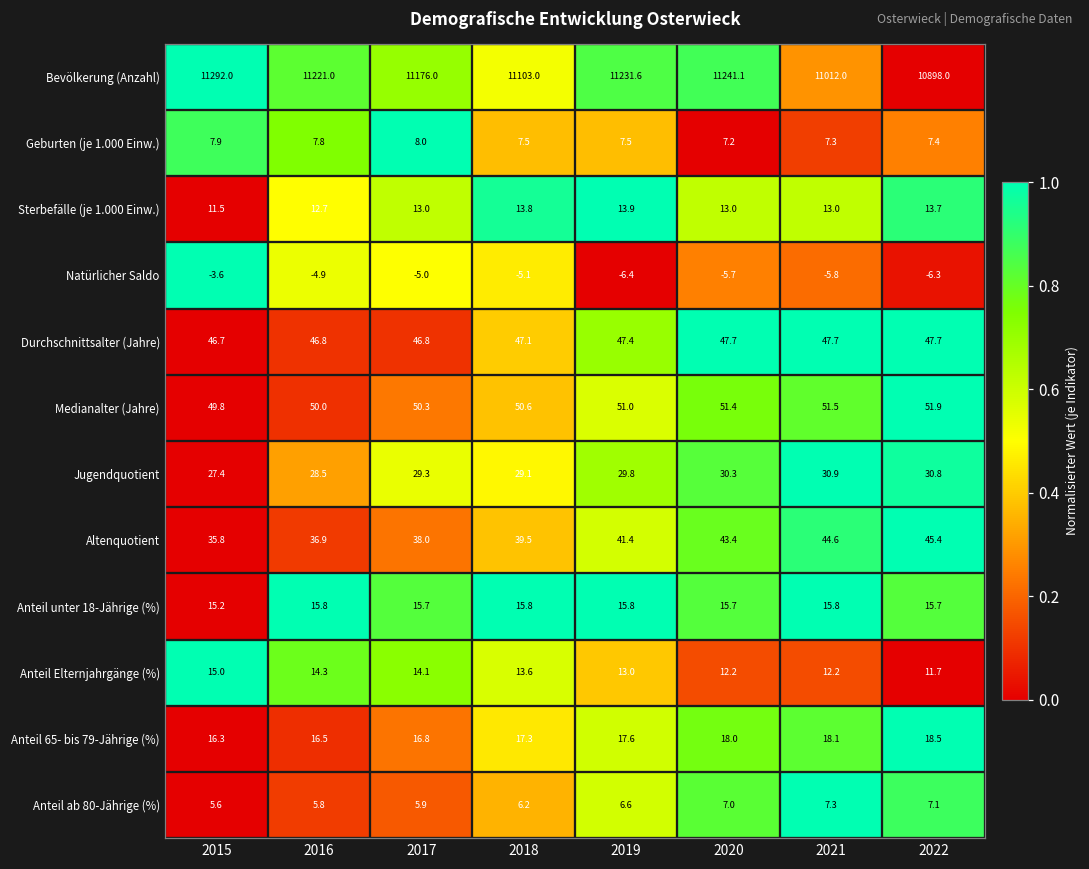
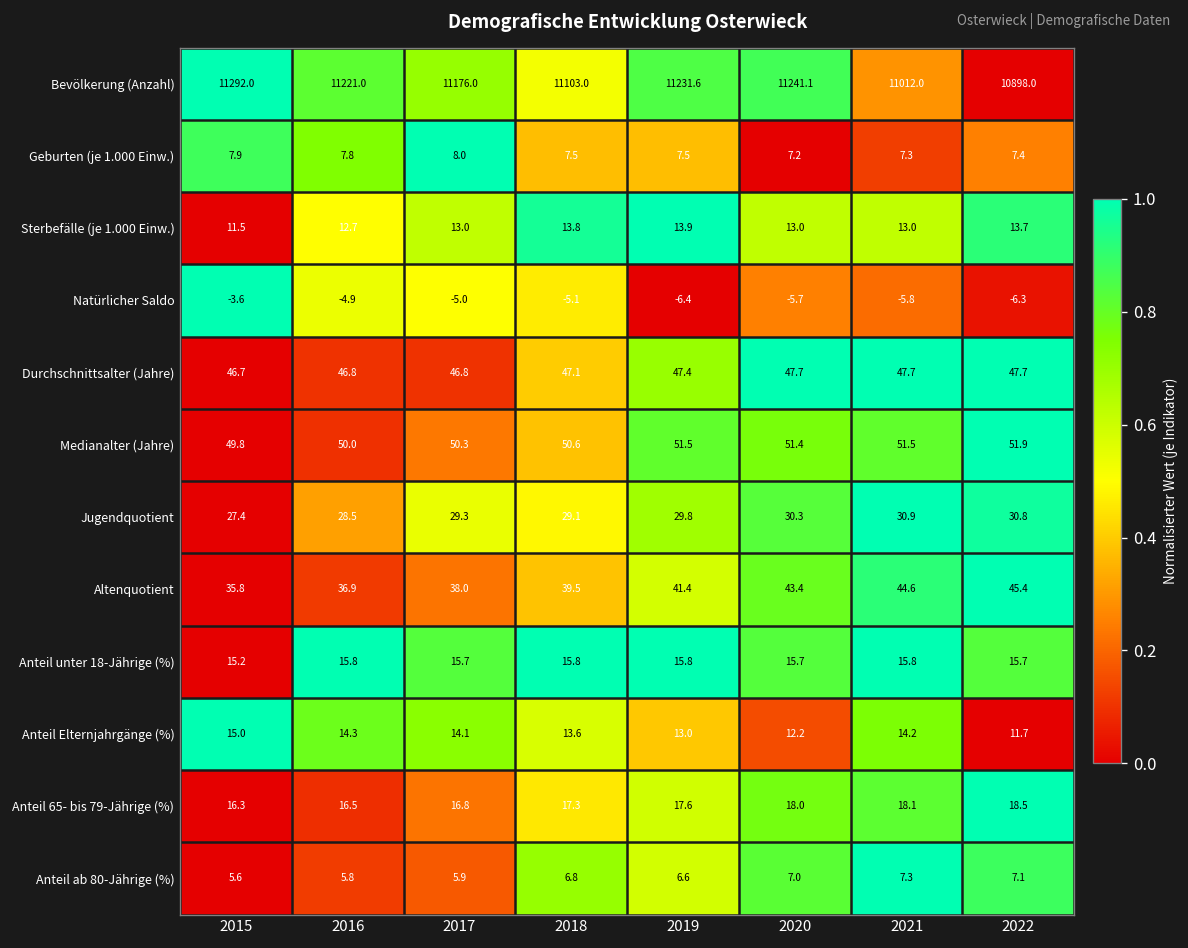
  {
    "Bevölkerung (Anzahl)": {
      "2015": 11292.0,
      "2016": 11221.0,
      "2017": 11176.0,
      "2018": 11103.0,
      "2019": 11231.6,
      "2020": 11241.1,
      "2021": 11012.0,
      "2022": 10898.0
    },
    "Geburten (je 1.000 Einw.)": {
      "2015": 7.9,
      "2016": 7.8,
      "2017": 8.0,
      "2018": 7.5,
      "2019": 7.5,
      "2020": 7.2,
      "2021": 7.3,
      "2022": 7.4
    },
    "Sterbefälle (je 1.000 Einw.)": {
      "2015": 11.5,
      "2016": 12.7,
      "2017": 13.0,
      "2018": 13.8,
      "2019": 13.9,
      "2020": 13.0,
      "2021": 13.0,
      "2022": 13.7
    },
    "Natürlicher Saldo": {
      "2015": -3.6,
      "2016": -4.9,
      "2017": -5.0,
      "2018": -5.1,
      "2019": -6.4,
      "2020": -5.7,
      "2021": -5.8,
      "2022": -6.3
    },
    "Durchschnittsalter (Jahre)": {
      "2015": 46.7,
      "2016": 46.8,
      "2017": 46.8,
      "2018": 47.1,
      "2019": 47.4,
      "2020": 47.7,
      "2021": 47.7,
      "2022": 47.7
    },
    "Medianalter (Jahre)": {
      "2015": 49.8,
      "2016": 50.0,
      "2017": 50.3,
      "2018": 50.6,
-     "2019": 51.0,
+     "2019": 51.5,
      "2020": 51.4,
      "2021": 51.5,
      "2022": 51.9
    },
    "Jugendquotient": {
      "2015": 27.4,
      "2016": 28.5,
      "2017": 29.3,
      "2018": 29.1,
      "2019": 29.8,
      "2020": 30.3,
      "2021": 30.9,
      "2022": 30.8
    },
    "Altenquotient": {
      "2015": 35.8,
      "2016": 36.9,
      "2017": 38.0,
      "2018": 39.5,
      "2019": 41.4,
      "2020": 43.4,
      "2021": 44.6,
      "2022": 45.4
    },
    "Anteil unter 18-Jährige (%)": {
      "2015": 15.2,
      "2016": 15.8,
      "2017": 15.7,
      "2018": 15.8,
      "2019": 15.8,
      "2020": 15.7,
      "2021": 15.8,
      "2022": 15.7
    },
    "Anteil Elternjahrgänge (%)": {
      "2015": 15.0,
      "2016": 14.3,
      "2017": 14.1,
      "2018": 13.6,
      "2019": 13.0,
      "2020": 12.2,
-     "2021": 12.2,
+     "2021": 14.2,
      "2022": 11.7
    },
    "Anteil 65- bis 79-Jährige (%)": {
      "2015": 16.3,
      "2016": 16.5,
      "2017": 16.8,
      "2018": 17.3,
      "2019": 17.6,
      "2020": 18.0,
      "2021": 18.1,
      "2022": 18.5
    },
    "Anteil ab 80-Jährige (%)": {
      "2015": 5.6,
      "2016": 5.8,
      "2017": 5.9,
-     "2018": 6.2,
+     "2018": 6.8,
      "2019": 6.6,
      "2020": 7.0,
      "2021": 7.3,
      "2022": 7.1
    }
  }
